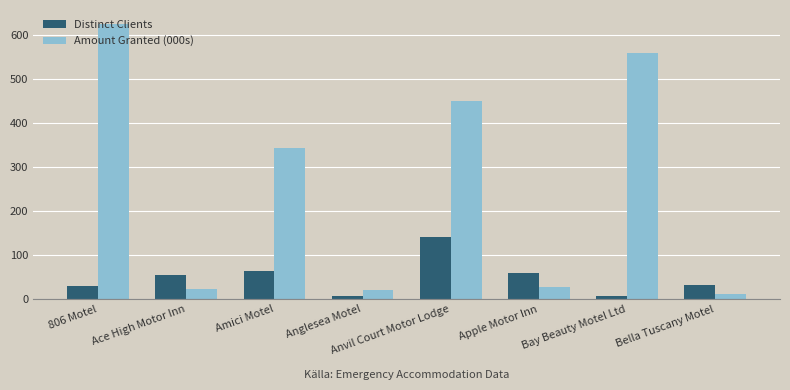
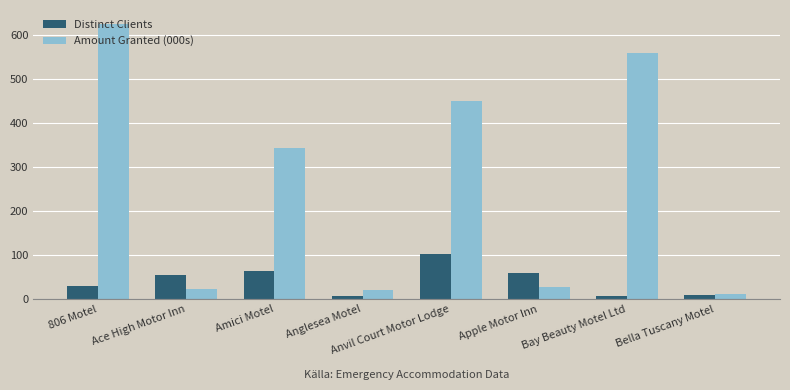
  {
    "Distinct Clients": {
      "806 Motel": 30,
      "Ace High Motor Inn": 50,
      "Amici Motel": 60,
      "Anglesea Motel": 10,
-     "Anvil Court Motor Lodge": 140,
+     "Anvil Court Motor Lodge": 100,
      "Apple Motor Inn": 60,
      "Bay Beauty Motel Ltd": 10,
-     "Bella Tuscany Motel": 30
+     "Bella Tuscany Motel": 10
    },
    "Amount Granted (000s)": {
      "806 Motel": 630,
      "Ace High Motor Inn": 20,
      "Amici Motel": 340,
      "Anglesea Motel": 20,
      "Anvil Court Motor Lodge": 450,
      "Apple Motor Inn": 30,
      "Bay Beauty Motel Ltd": 560,
      "Bella Tuscany Motel": 10
    }
  }
